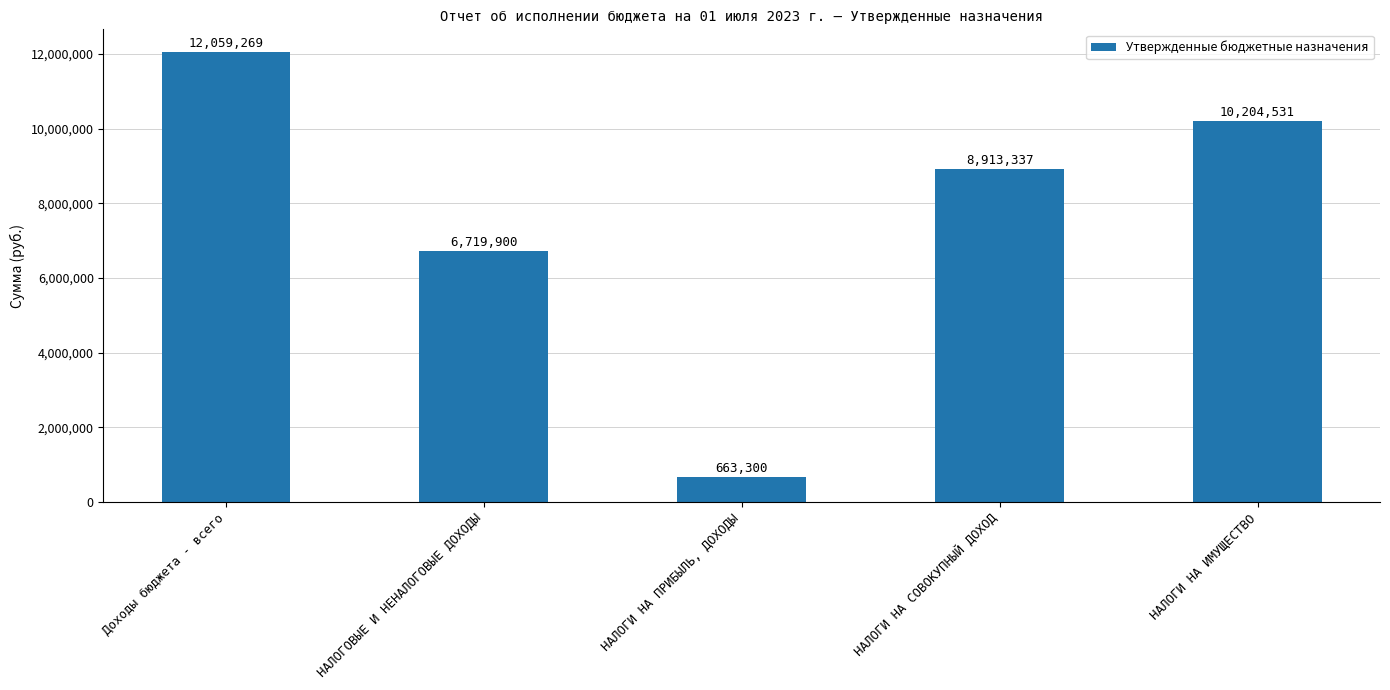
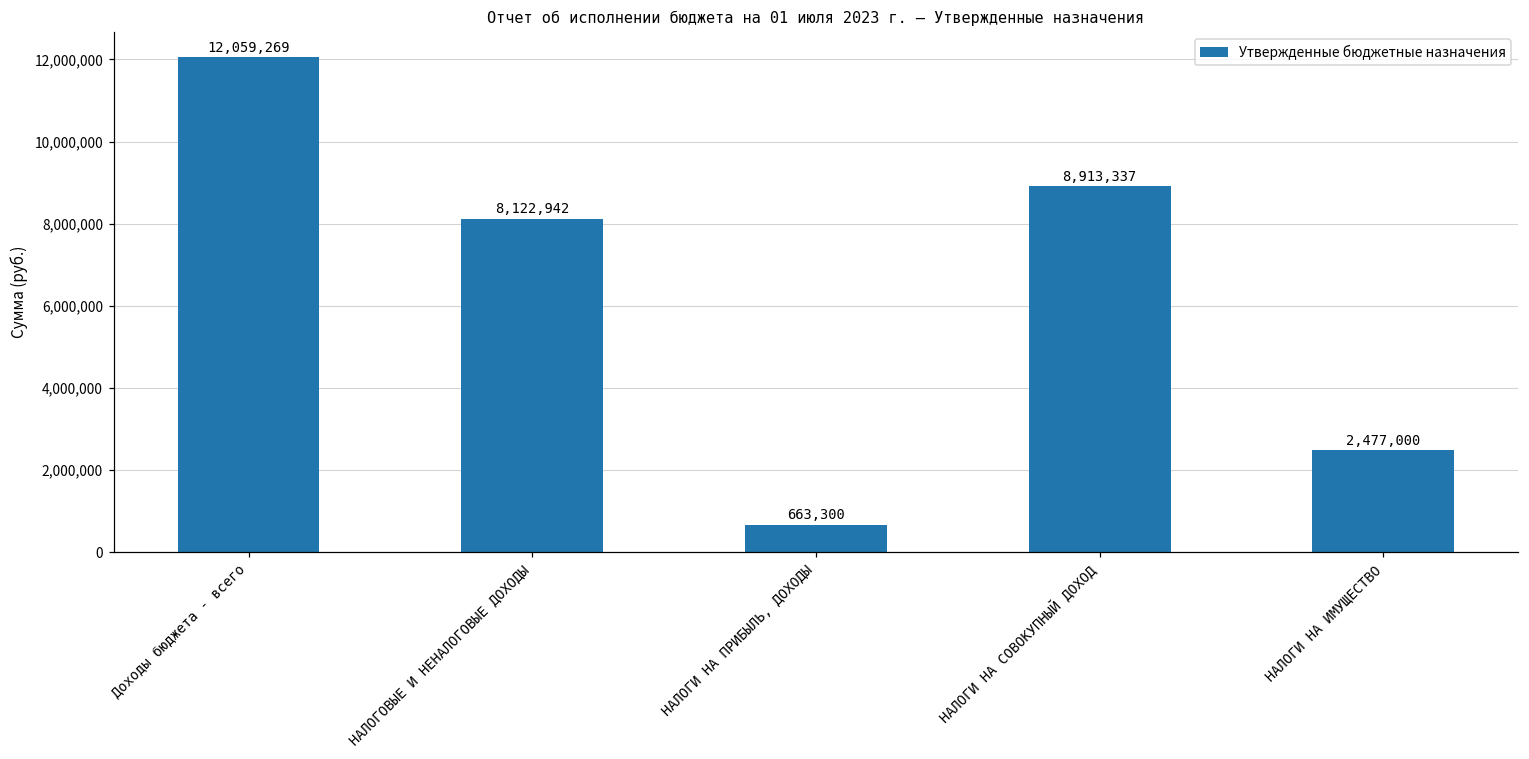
  {
    "Доходы бюджета - всего": "12,059,269",
-   "НАЛОГОВЫЕ И НЕНАЛОГОВЫЕ ДОХОДЫ": "6,719,900",
+   "НАЛОГОВЫЕ И НЕНАЛОГОВЫЕ ДОХОДЫ": "8,122,942",
    "НАЛОГИ НА ПРИБЫЛЬ, ДОХОДЫ": "663,300",
    "НАЛОГИ НА СОВОКУПНЫЙ ДОХОД": "8,913,337",
-   "НАЛОГИ НА ИМУЩЕСТВО": "10,204,531"
+   "НАЛОГИ НА ИМУЩЕСТВО": "2,477,000"
  }
